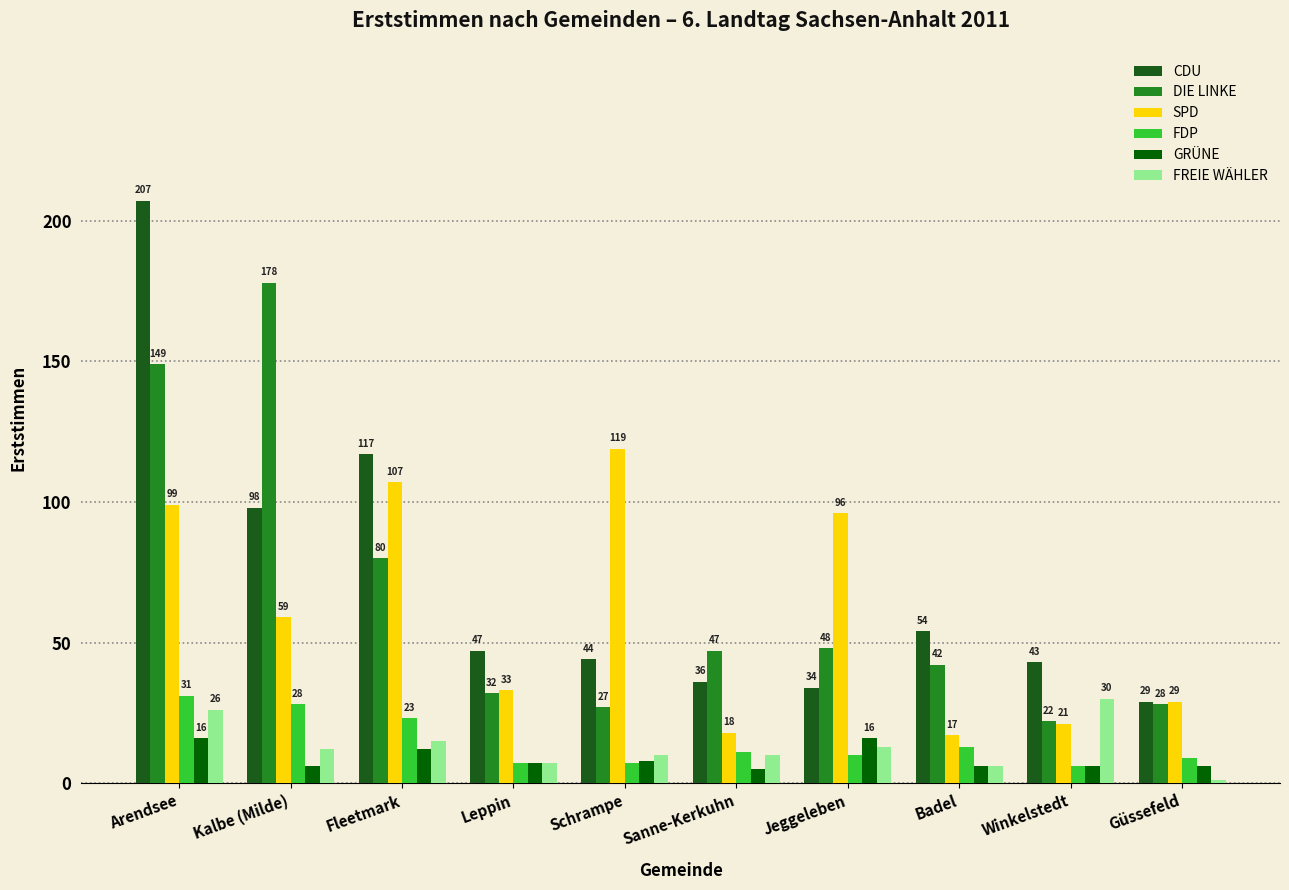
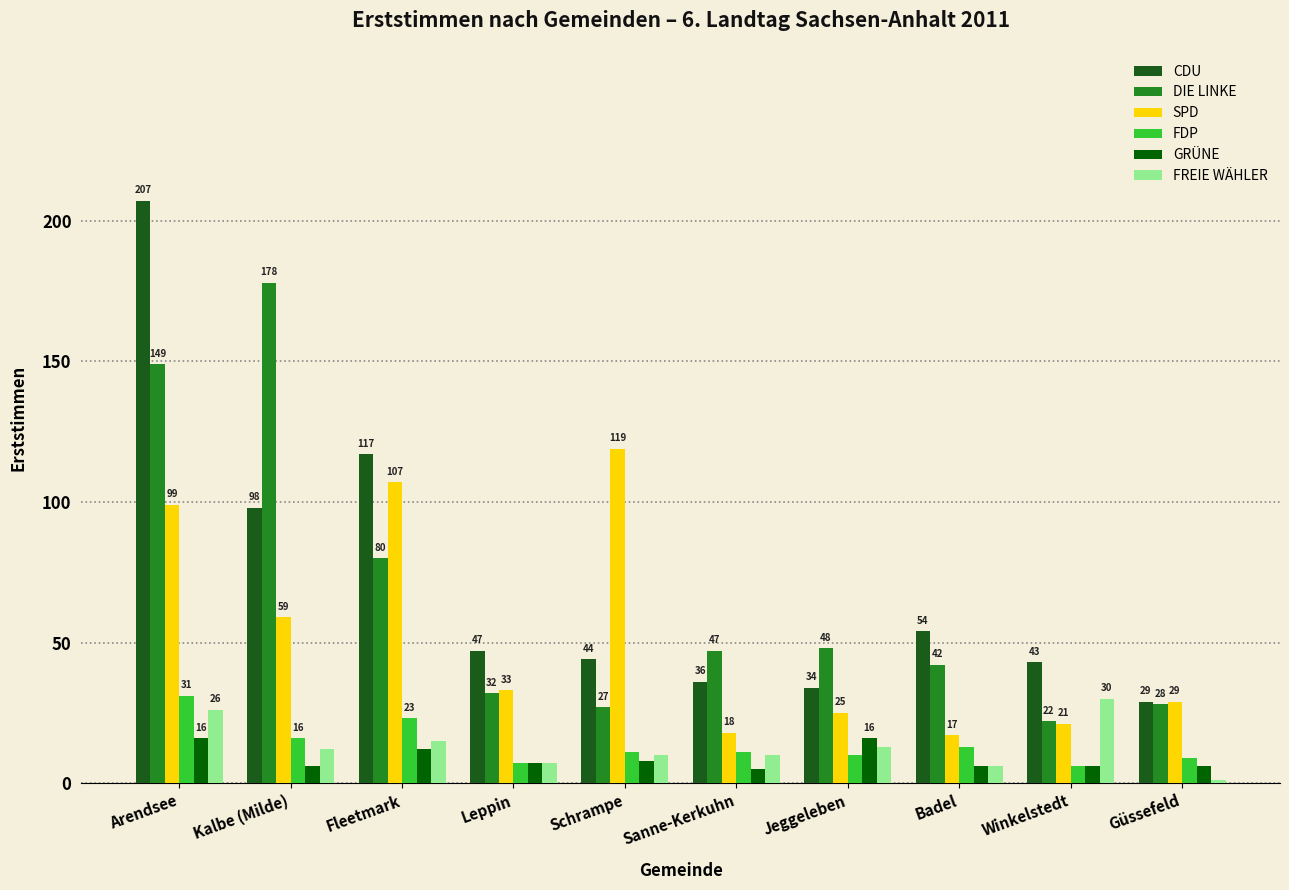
  {
    "SPD": {
      "Arendsee": 99,
      "Kalbe (Milde)": 59,
      "Fleetmark": 107,
      "Leppin": 33,
      "Schrampe": 119,
      "Sanne-Kerkuhn": 18,
-     "Jeggeleben": 96,
+     "Jeggeleben": 25,
      "Badel": 17,
      "Winkelstedt": 21,
      "Güssefeld": 29
    },
    "FDP": {
      "Arendsee": 31,
-     "Kalbe (Milde)": 28,
+     "Kalbe (Milde)": 16,
      "Fleetmark": 23,
-     "Schrampe": 7
+     "Schrampe": 11
    },
    "FREIE WÄHLER": {
      "Arendsee": 26,
      "Winkelstedt": 30
    }
  }
